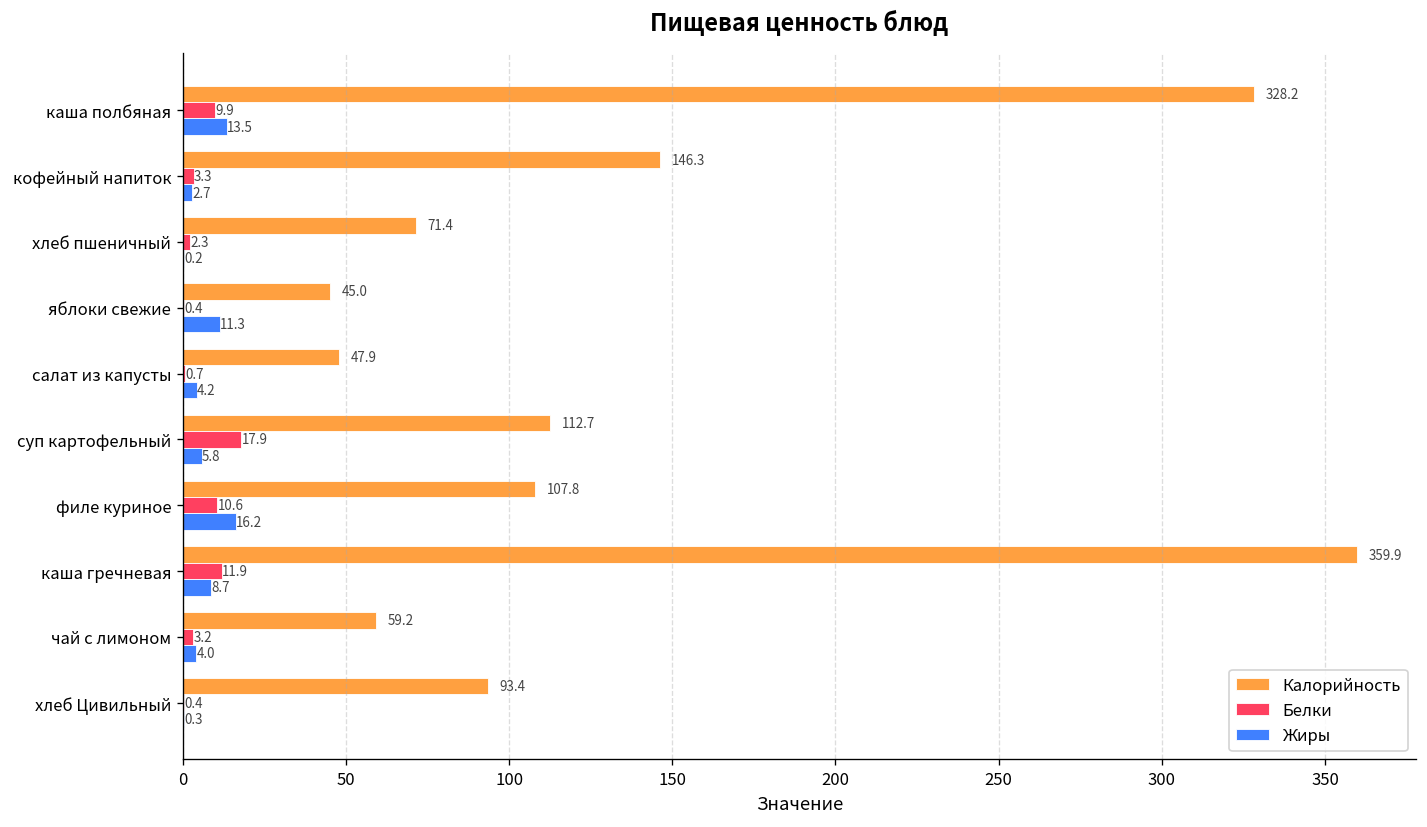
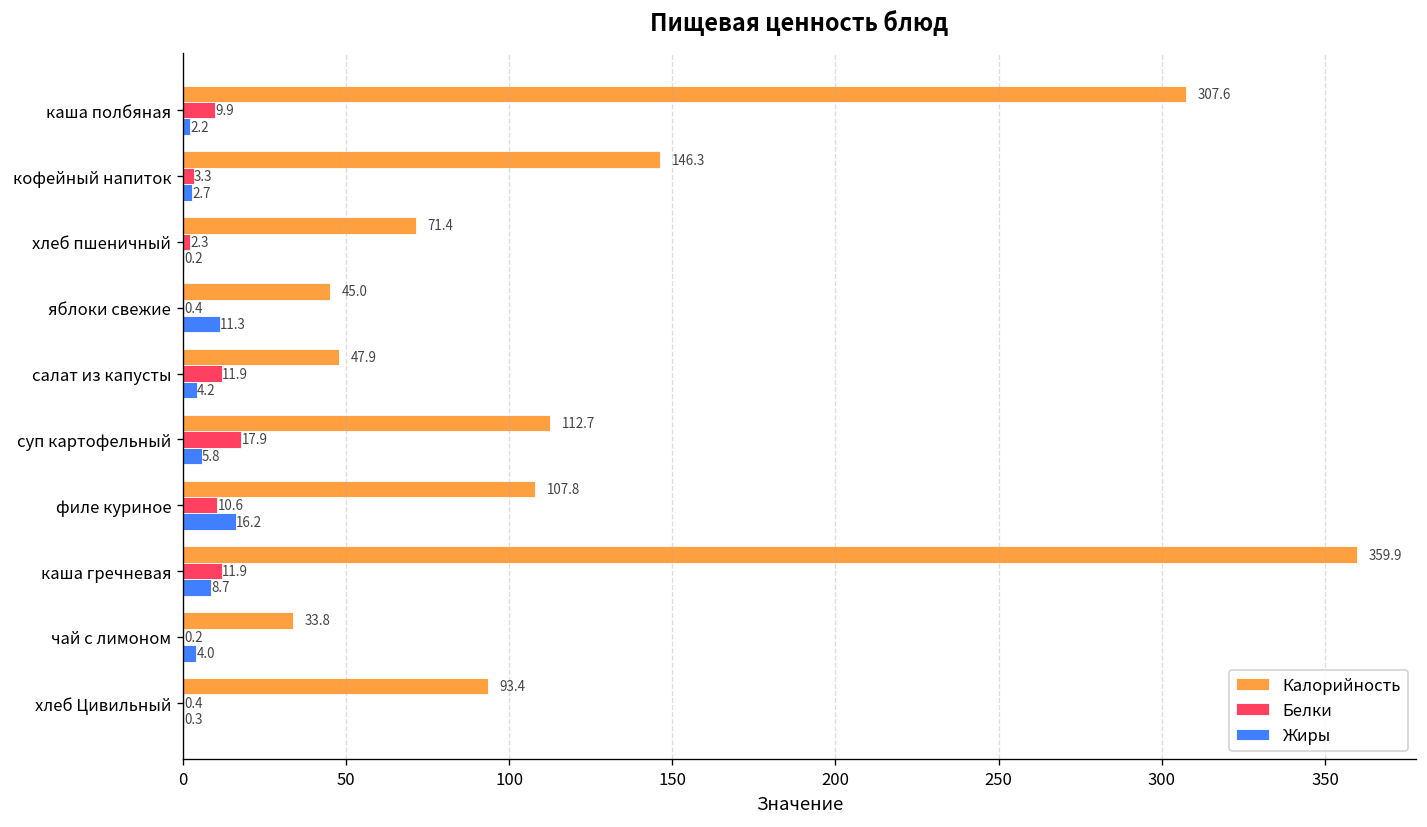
  {
    "Калорийность": {
-     "каша полбяная": 328.2,
+     "каша полбяная": 307.6,
      "кофейный напиток": 146.3,
      "хлеб пшеничный": 71.4,
      "яблоки свежие": 45.0,
      "салат из капусты": 47.9,
      "суп картофельный": 112.7,
      "филе куриное": 107.8,
      "каша гречневая": 359.9,
-     "чай с лимоном": 59.2,
+     "чай с лимоном": 33.8,
      "хлеб Цивильный": 93.4
    },
    "Белки": {
      "каша полбяная": 9.9,
      "кофейный напиток": 3.3,
      "хлеб пшеничный": 2.3,
      "яблоки свежие": 0.4,
-     "салат из капусты": 0.7,
+     "салат из капусты": 11.9,
      "суп картофельный": 17.9,
      "филе куриное": 10.6,
      "каша гречневая": 11.9,
-     "чай с лимоном": 3.2,
+     "чай с лимоном": 0.2,
      "хлеб Цивильный": 0.4
    },
    "Жиры": {
-     "каша полбяная": 13.5,
+     "каша полбяная": 2.2,
      "кофейный напиток": 2.7,
      "хлеб пшеничный": 0.2,
      "яблоки свежие": 11.3,
      "салат из капусты": 4.2,
      "суп картофельный": 5.8,
      "филе куриное": 16.2,
      "каша гречневая": 8.7,
      "чай с лимоном": 4.0,
      "хлеб Цивильный": 0.3
    }
  }
